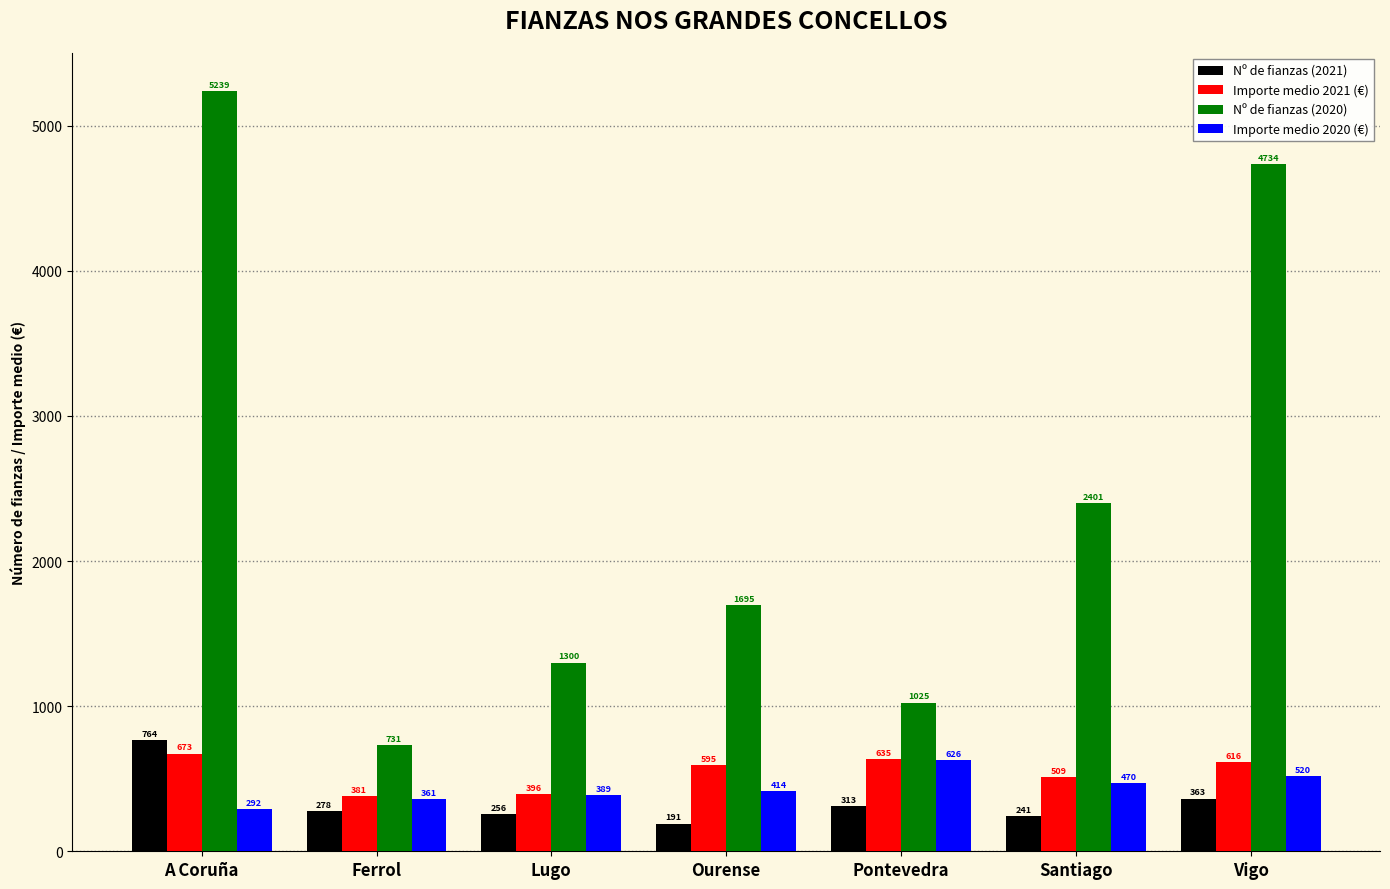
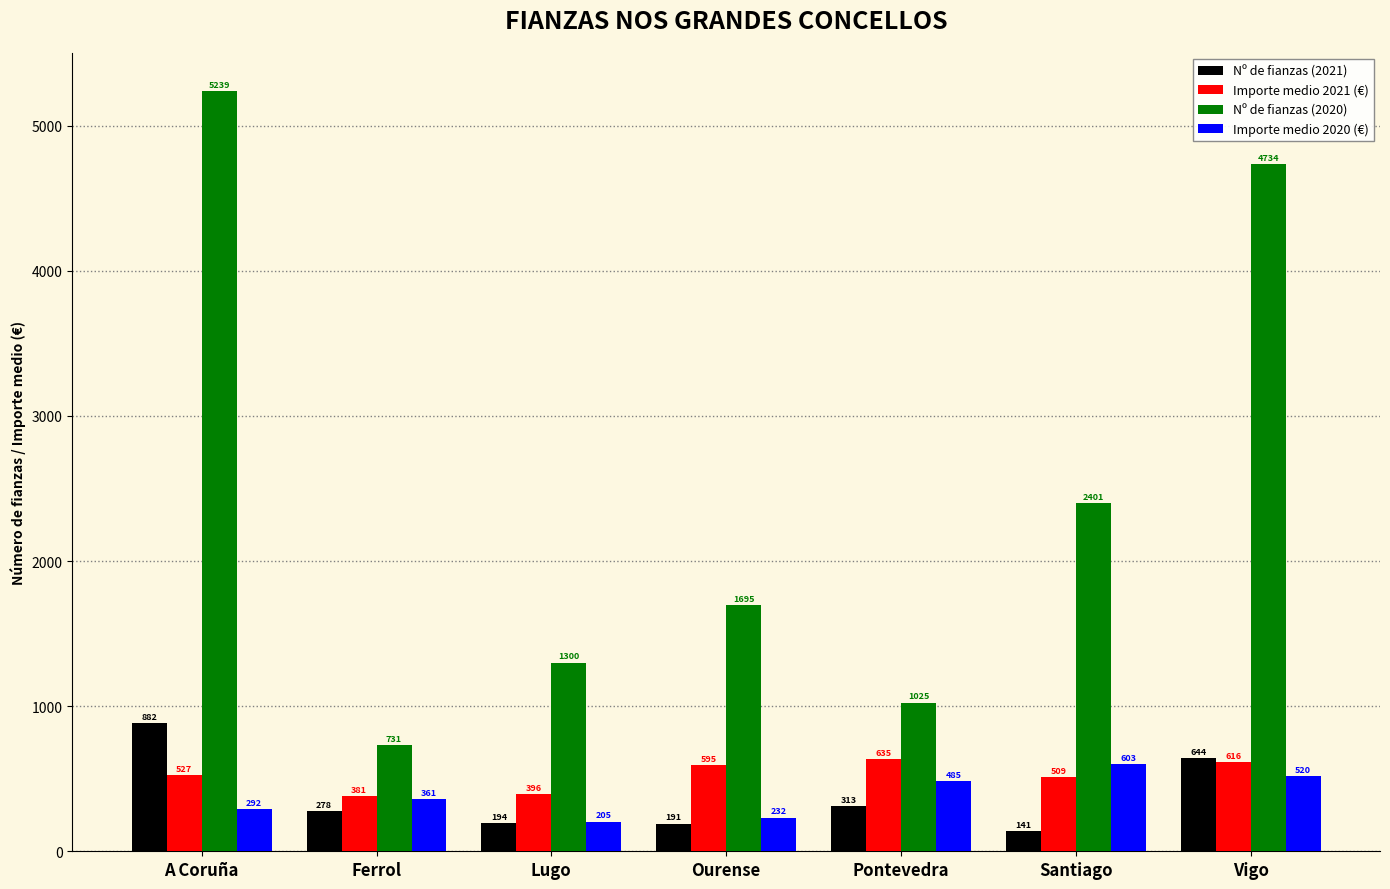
  {
    "Nº de fianzas (2021)": {
-     "A Coruña": 764,
+     "A Coruña": 882,
      "Ferrol": 278,
-     "Lugo": 256,
+     "Lugo": 194,
      "Ourense": 191,
      "Pontevedra": 313,
-     "Santiago": 241,
-     "Vigo": 363
+     "Santiago": 141,
+     "Vigo": 644
    },
    "Importe medio 2021 (€)": {
-     "A Coruña": 673,
+     "A Coruña": 527,
      "Ferrol": 381,
      "Lugo": 396,
      "Ourense": 595,
      "Pontevedra": 635,
      "Santiago": 509,
      "Vigo": 616
    },
    "Nº de fianzas (2020)": {
      "A Coruña": 5239,
      "Ferrol": 731,
      "Lugo": 1300,
      "Ourense": 1695,
      "Pontevedra": 1025,
      "Santiago": 2401,
      "Vigo": 4734
    },
    "Importe medio 2020 (€)": {
      "A Coruña": 292,
      "Ferrol": 361,
-     "Lugo": 389,
-     "Ourense": 414,
-     "Pontevedra": 626,
-     "Santiago": 470,
+     "Lugo": 205,
+     "Ourense": 232,
+     "Pontevedra": 485,
+     "Santiago": 603,
      "Vigo": 520
    }
  }
